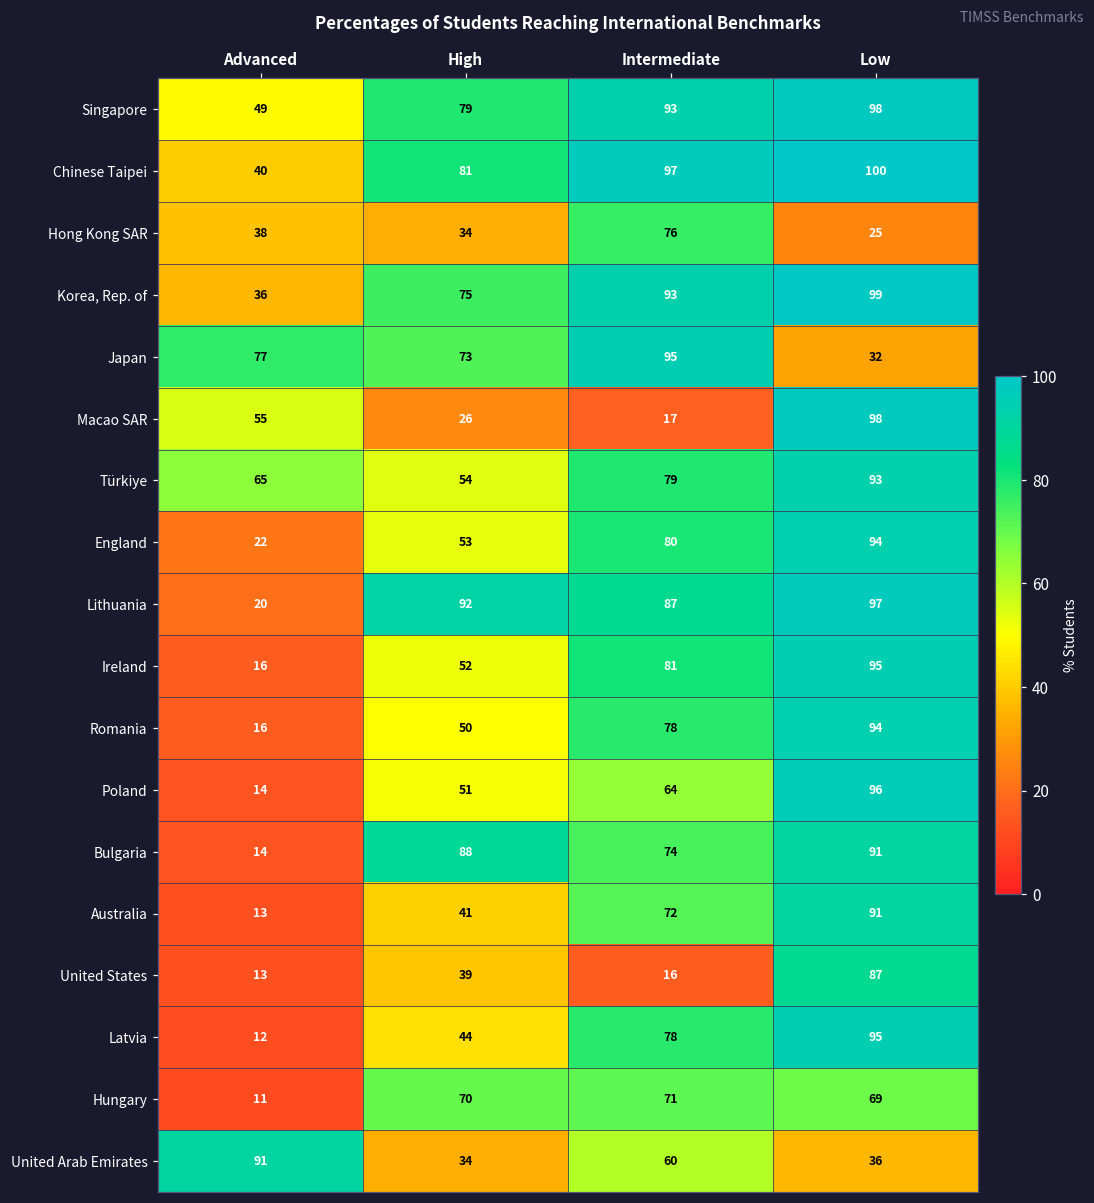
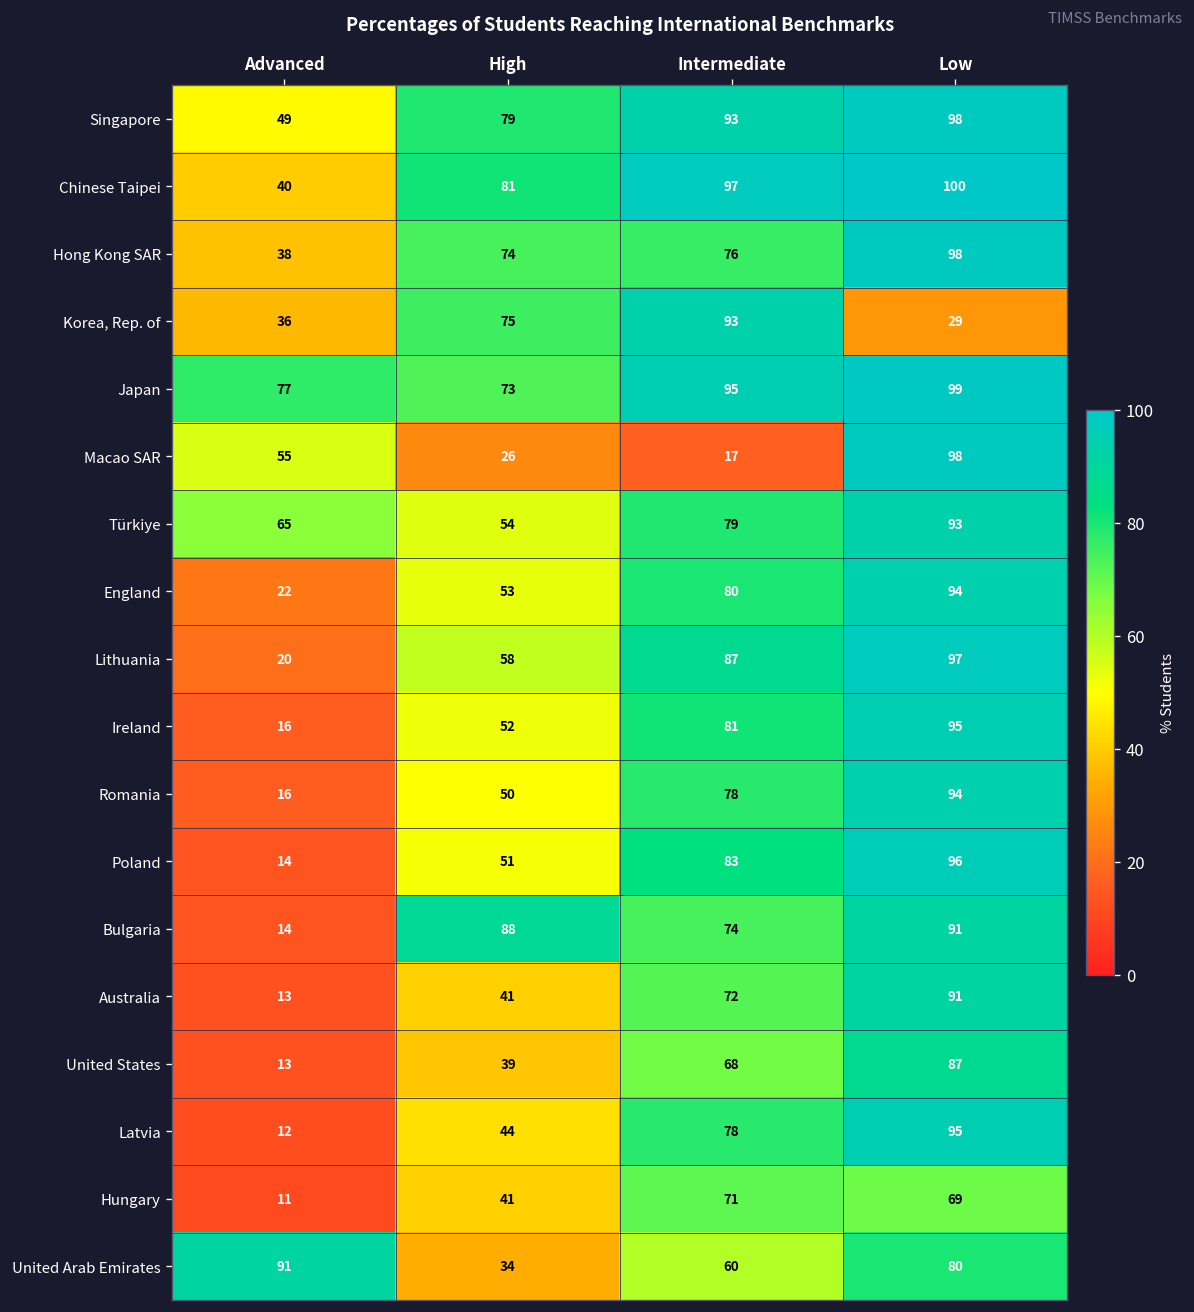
  {
    "Singapore": {
      "Advanced": 49,
      "High": 79,
      "Intermediate": 93,
      "Low": 98
    },
    "Chinese Taipei": {
      "Advanced": 40,
      "High": 81,
      "Intermediate": 97,
      "Low": 100
    },
    "Hong Kong SAR": {
      "Advanced": 38,
-     "High": 34,
+     "High": 74,
      "Intermediate": 76,
-     "Low": 25
+     "Low": 98
    },
    "Korea, Rep. of": {
      "Advanced": 36,
      "High": 75,
      "Intermediate": 93,
-     "Low": 99
+     "Low": 29
    },
    "Japan": {
      "Advanced": 77,
      "High": 73,
      "Intermediate": 95,
-     "Low": 32
+     "Low": 99
    },
    "Macao SAR": {
      "Advanced": 55,
      "High": 26,
      "Intermediate": 17,
      "Low": 98
    },
    "Türkiye": {
      "Advanced": 65,
      "High": 54,
      "Intermediate": 79,
      "Low": 93
    },
    "England": {
      "Advanced": 22,
      "High": 53,
      "Intermediate": 80,
      "Low": 94
    },
    "Lithuania": {
      "Advanced": 20,
-     "High": 92,
+     "High": 58,
      "Intermediate": 87,
      "Low": 97
    },
    "Ireland": {
      "Advanced": 16,
      "High": 52,
      "Intermediate": 81,
      "Low": 95
    },
    "Romania": {
      "Advanced": 16,
      "High": 50,
      "Intermediate": 78,
      "Low": 94
    },
    "Poland": {
      "Advanced": 14,
      "High": 51,
-     "Intermediate": 64,
+     "Intermediate": 83,
      "Low": 96
    },
    "Bulgaria": {
      "Advanced": 14,
      "High": 88,
      "Intermediate": 74,
      "Low": 91
    },
    "Australia": {
      "Advanced": 13,
      "High": 41,
      "Intermediate": 72,
      "Low": 91
    },
    "United States": {
      "Advanced": 13,
      "High": 39,
-     "Intermediate": 16,
+     "Intermediate": 68,
      "Low": 87
    },
    "Latvia": {
      "Advanced": 12,
      "High": 44,
      "Intermediate": 78,
      "Low": 95
    },
    "Hungary": {
      "Advanced": 11,
-     "High": 70,
+     "High": 41,
      "Intermediate": 71,
      "Low": 69
    },
    "United Arab Emirates": {
      "Advanced": 91,
      "High": 34,
      "Intermediate": 60,
-     "Low": 36
+     "Low": 80
    }
  }
